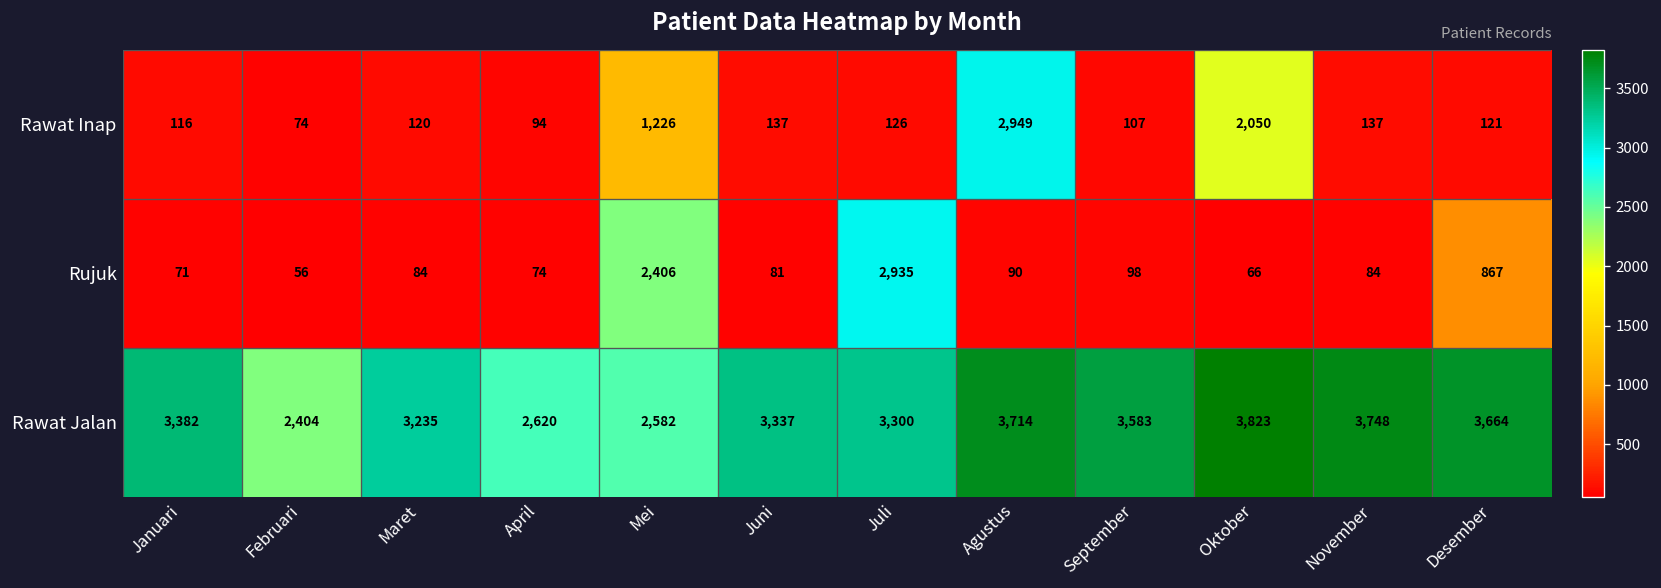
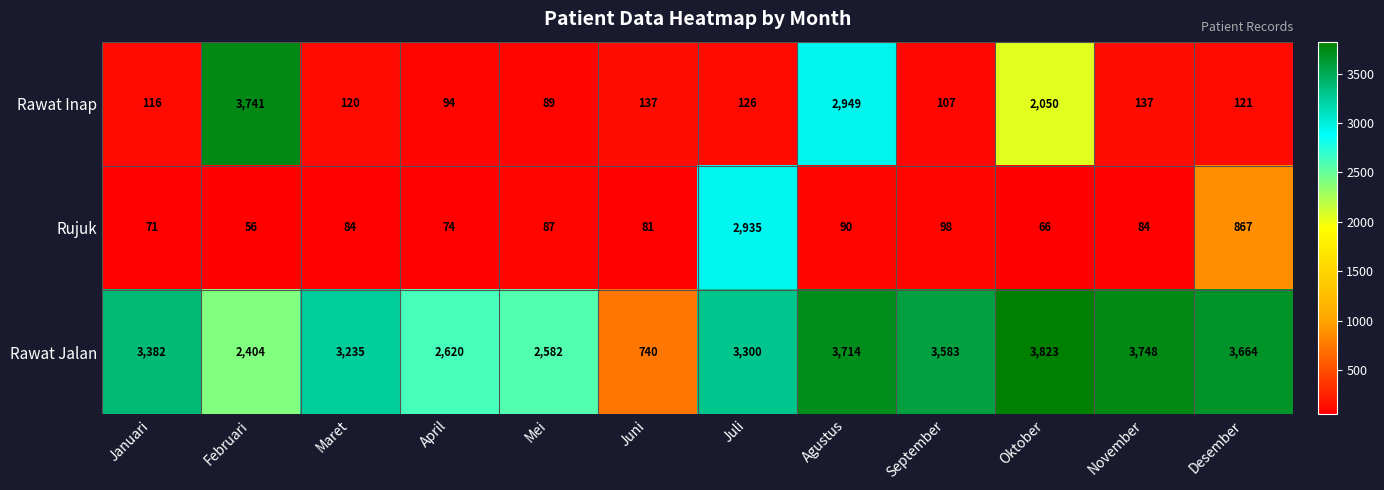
  {
    "Rawat Inap": {
      "Januari": "116",
-     "Februari": "74",
+     "Februari": "3,741",
      "Maret": "120",
      "April": "94",
-     "Mei": "1,226",
+     "Mei": "89",
      "Juni": "137",
      "Juli": "126",
      "Agustus": "2,949",
      "September": "107",
      "Oktober": "2,050",
      "November": "137",
      "Desember": "121"
    },
    "Rujuk": {
      "Januari": "71",
      "Februari": "56",
      "Maret": "84",
      "April": "74",
-     "Mei": "2,406",
+     "Mei": "87",
      "Juni": "81",
      "Juli": "2,935",
      "Agustus": "90",
      "September": "98",
      "Oktober": "66",
      "November": "84",
      "Desember": "867"
    },
    "Rawat Jalan": {
      "Januari": "3,382",
      "Februari": "2,404",
      "Maret": "3,235",
      "April": "2,620",
      "Mei": "2,582",
-     "Juni": "3,337",
+     "Juni": "740",
      "Juli": "3,300",
      "Agustus": "3,714",
      "September": "3,583",
      "Oktober": "3,823",
      "November": "3,748",
      "Desember": "3,664"
    }
  }
